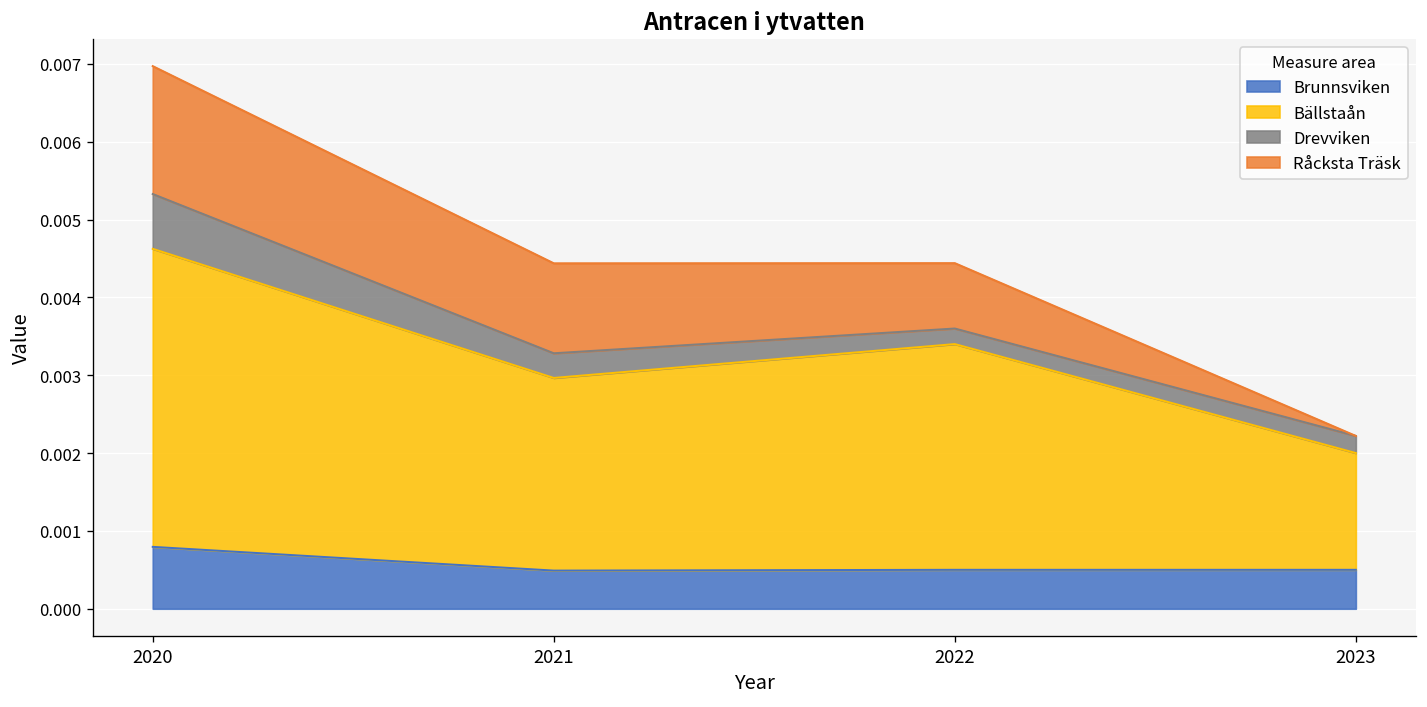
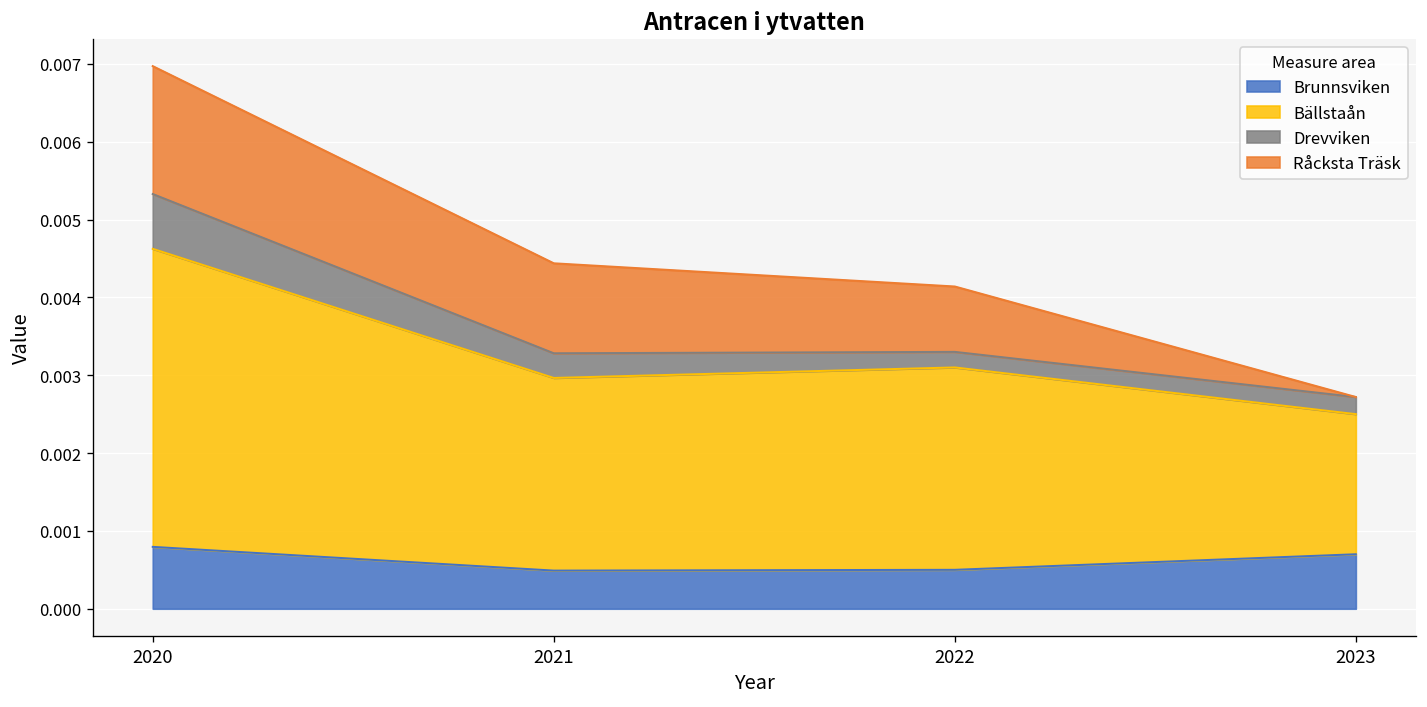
  {
    "Brunnsviken": {
      "2020": 0.0008,
      "2021": 0.0005,
      "2022": 0.0005,
-     "2023": 0.0005
+     "2023": 0.0007
    },
    "Bällstaån": {
      "2020": 0.0038,
      "2021": 0.0025,
-     "2022": 0.0029,
-     "2023": 0.0015
+     "2022": 0.0026,
+     "2023": 0.0018
    },
    "Drevviken": {
      "2020": 0.0007,
      "2021": 0.0003,
      "2022": 0.0002
    },
    "Råcksta Träsk": {
      "2020": 0.0016,
      "2021": 0.0012,
      "2022": 0.0008
    }
  }
